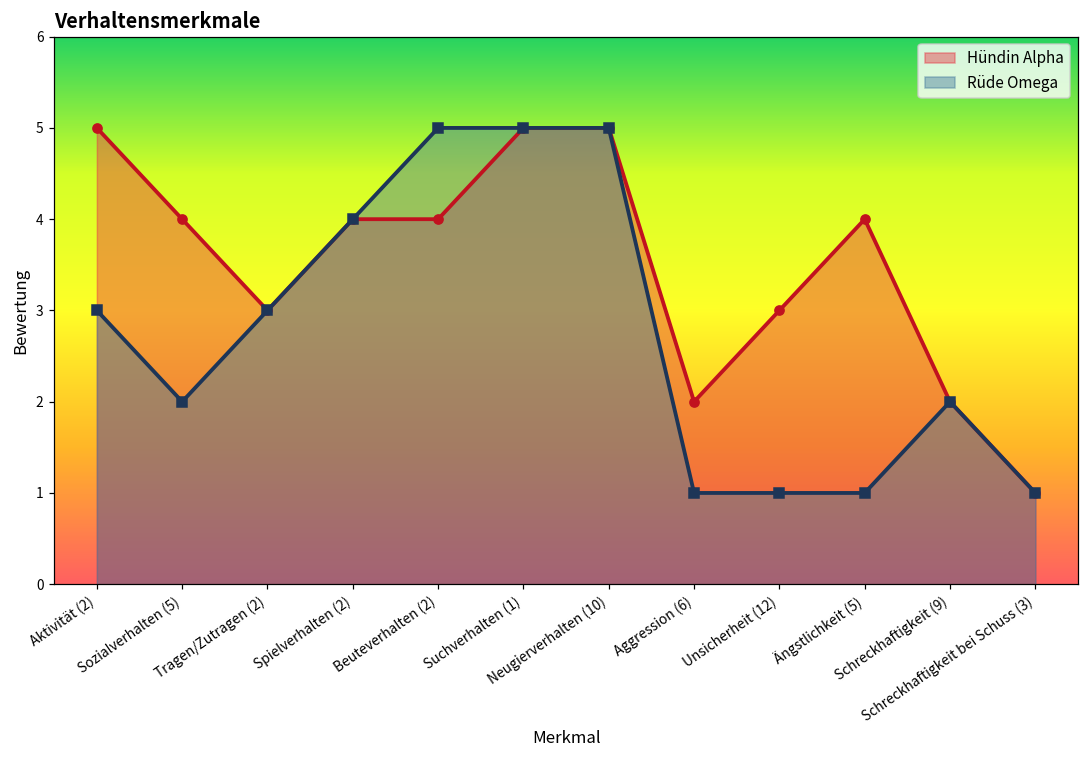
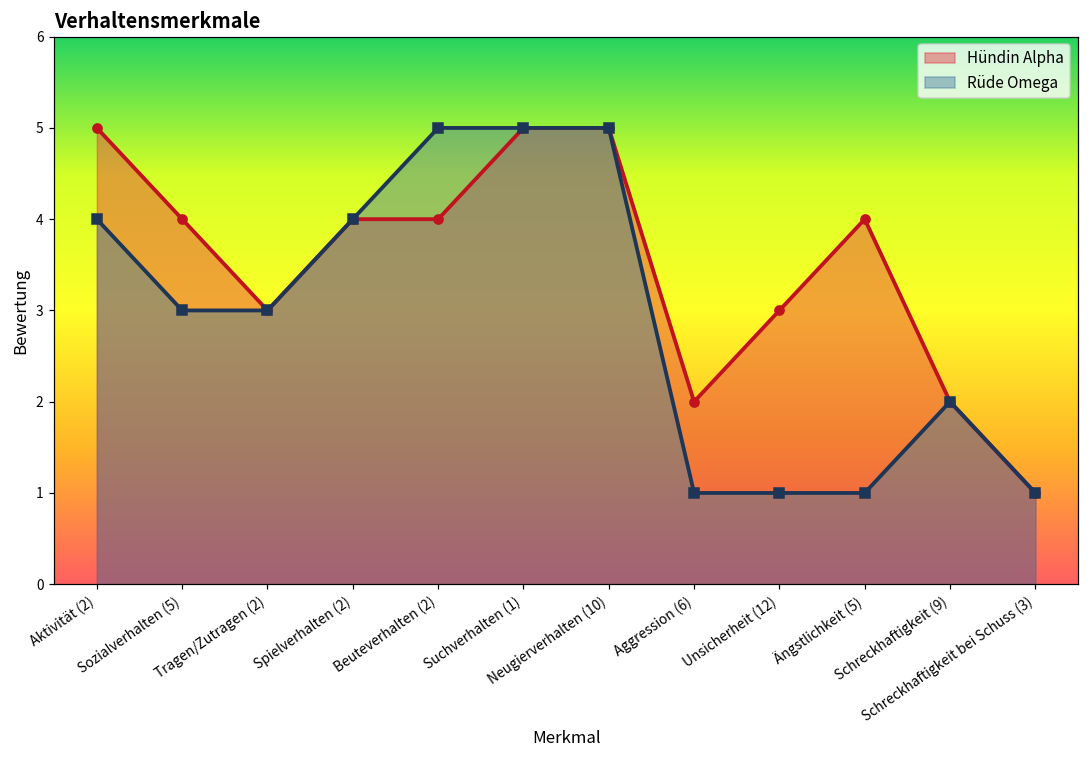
  {
    "Hündin Alpha": {
      "Aktivität (2)": 5,
      "Sozialverhalten (5)": 4,
      "Beuteverhalten (2)": 4,
      "Aggression (6)": 2,
      "Unsicherheit (12)": 3,
      "Ängstlichkeit (5)": 4
    },
    "Rüde Omega": {
-     "Aktivität (2)": 3,
-     "Sozialverhalten (5)": 2,
+     "Aktivität (2)": 4,
+     "Sozialverhalten (5)": 3,
      "Beuteverhalten (2)": 5,
      "Aggression (6)": 1,
      "Unsicherheit (12)": 1,
      "Ängstlichkeit (5)": 1
    }
  }
